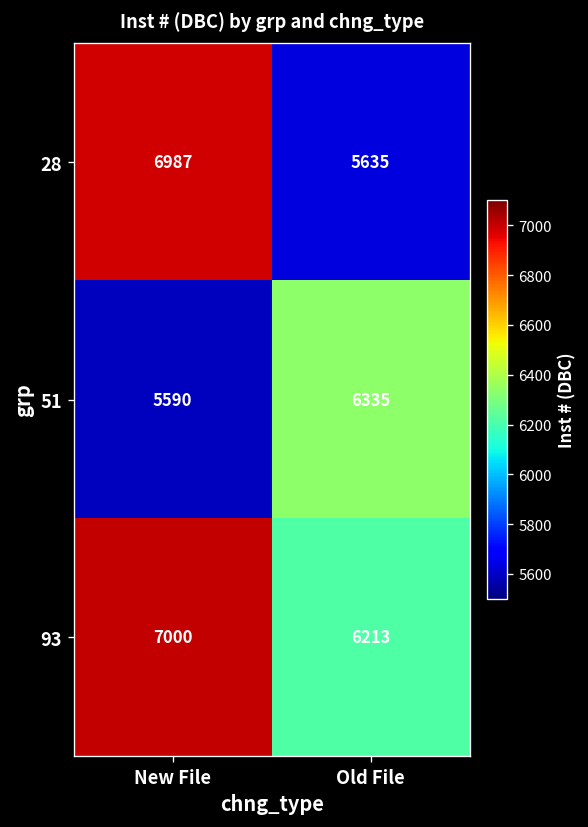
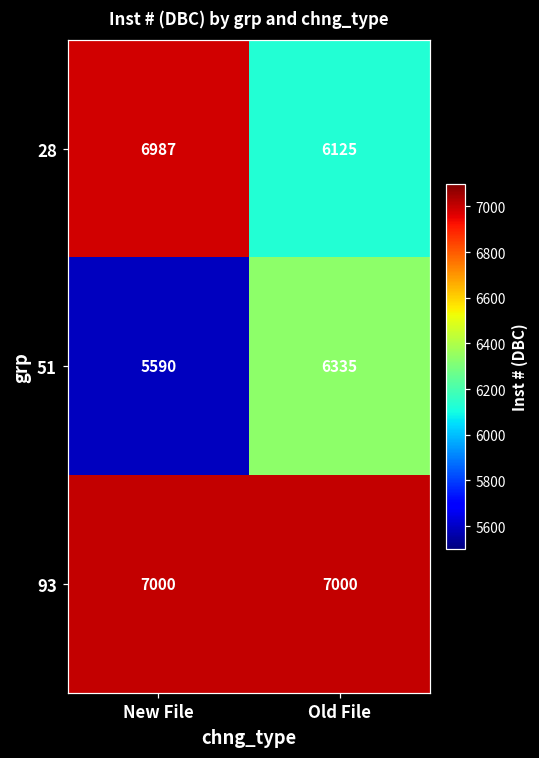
  {
    "28": {
      "New File": 6987,
-     "Old File": 5635
+     "Old File": 6125
    },
    "51": {
      "New File": 5590,
      "Old File": 6335
    },
    "93": {
      "New File": 7000,
-     "Old File": 6213
+     "Old File": 7000
    }
  }
